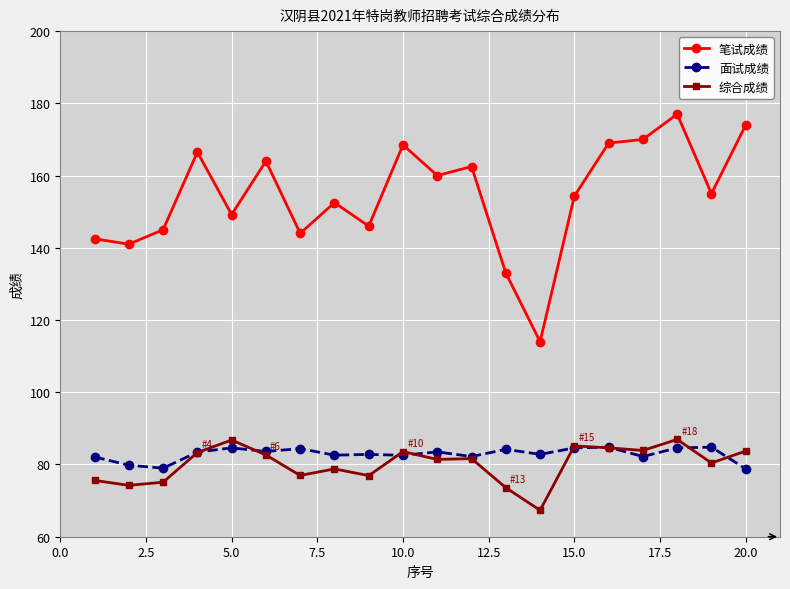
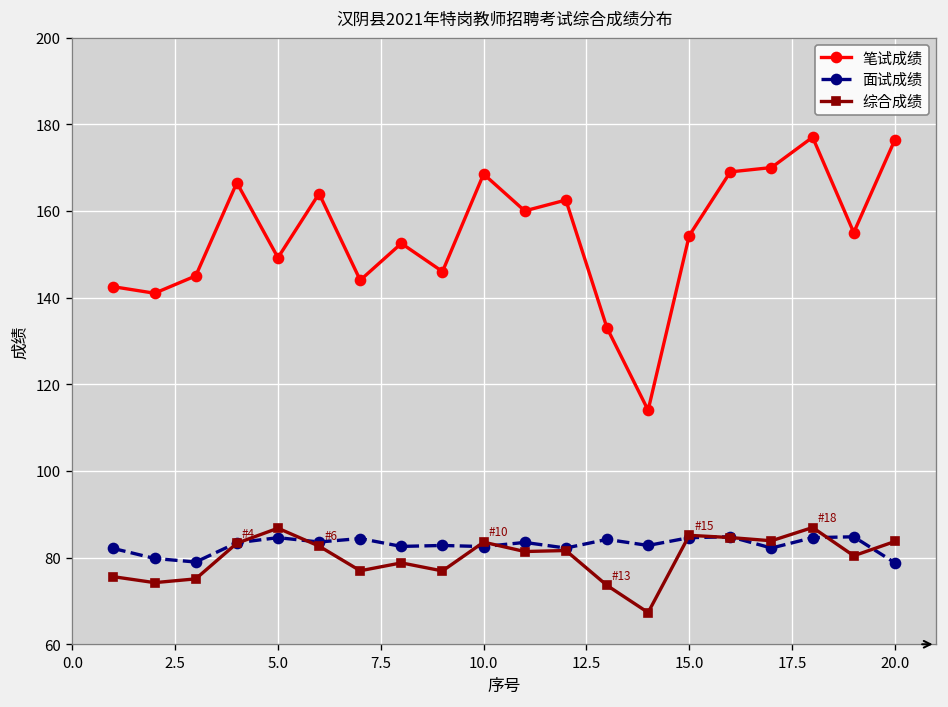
  {
    "笔试成绩": {
      "5.0": 149,
      "10.0": 169,
      "15.0": 154,
-     "20.0": 174
+     "20.0": 176
    },
    "面试成绩": {
      "5.0": 85,
      "10.0": 83,
      "20.0": 79
    },
    "综合成绩": {
      "5.0": 87,
      "20.0": 84
    }
  }
